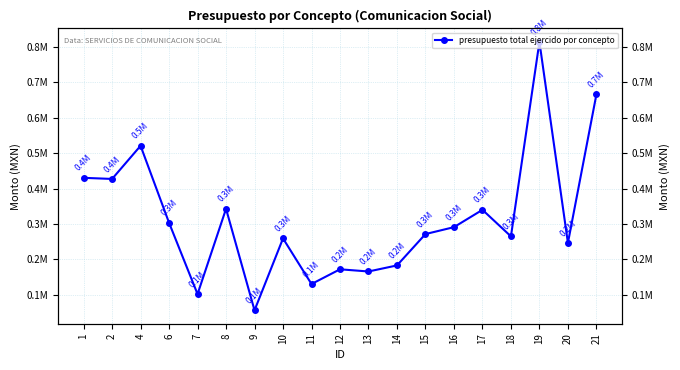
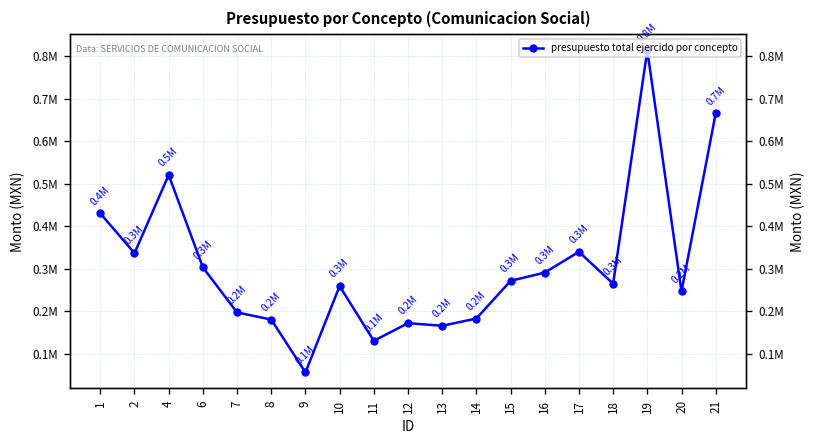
  {
    "1": "0.4M",
-   "2": "0.4M",
+   "2": "0.3M",
    "4": "0.5M",
    "6": "0.3M",
-   "7": "0.1M",
-   "8": "0.3M",
+   "7": "0.2M",
+   "8": "0.2M",
    "9": "0.1M",
    "10": "0.3M",
    "11": "0.1M",
    "12": "0.2M",
    "13": "0.2M",
    "14": "0.2M",
    "15": "0.3M",
    "16": "0.3M",
    "17": "0.3M",
    "18": "0.3M",
    "20": "0.2M",
    "21": "0.7M"
  }
